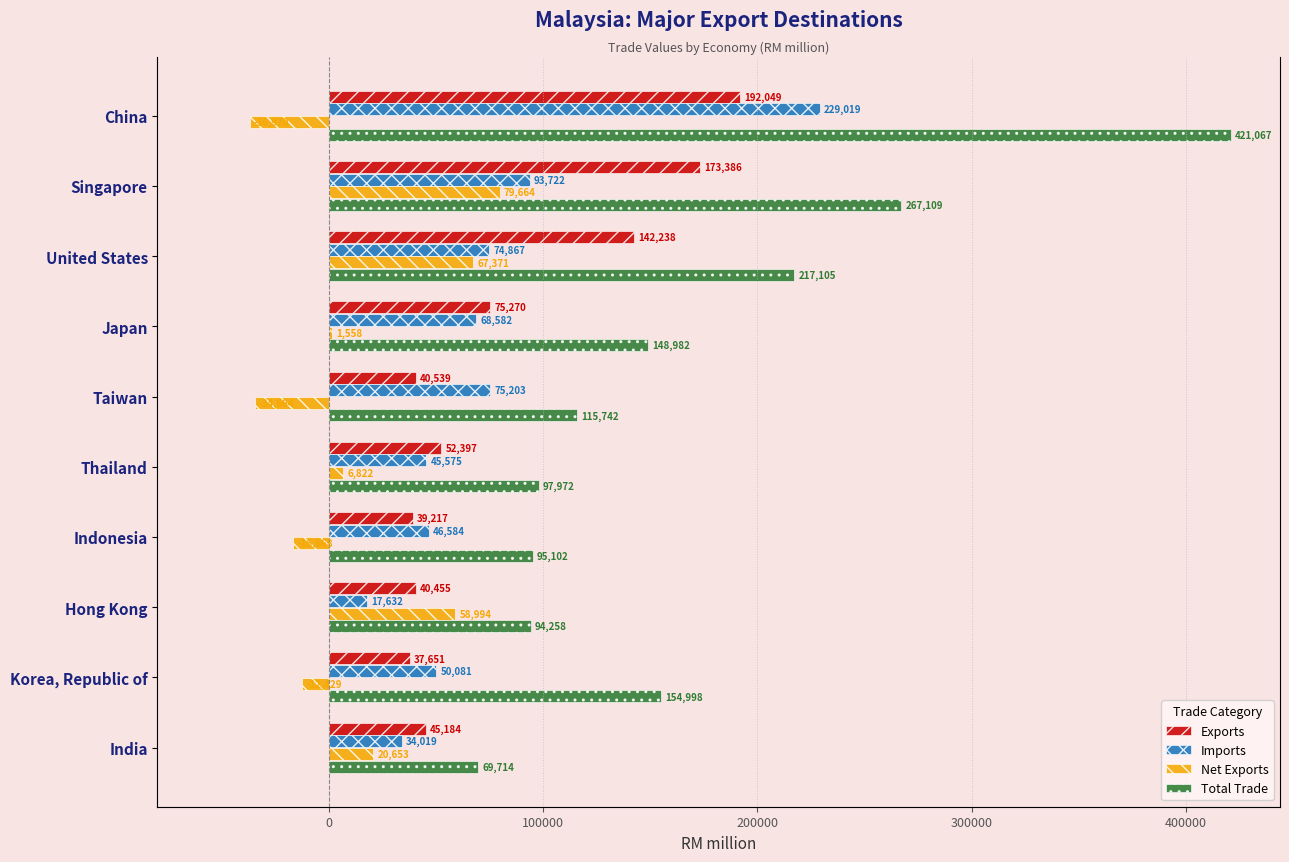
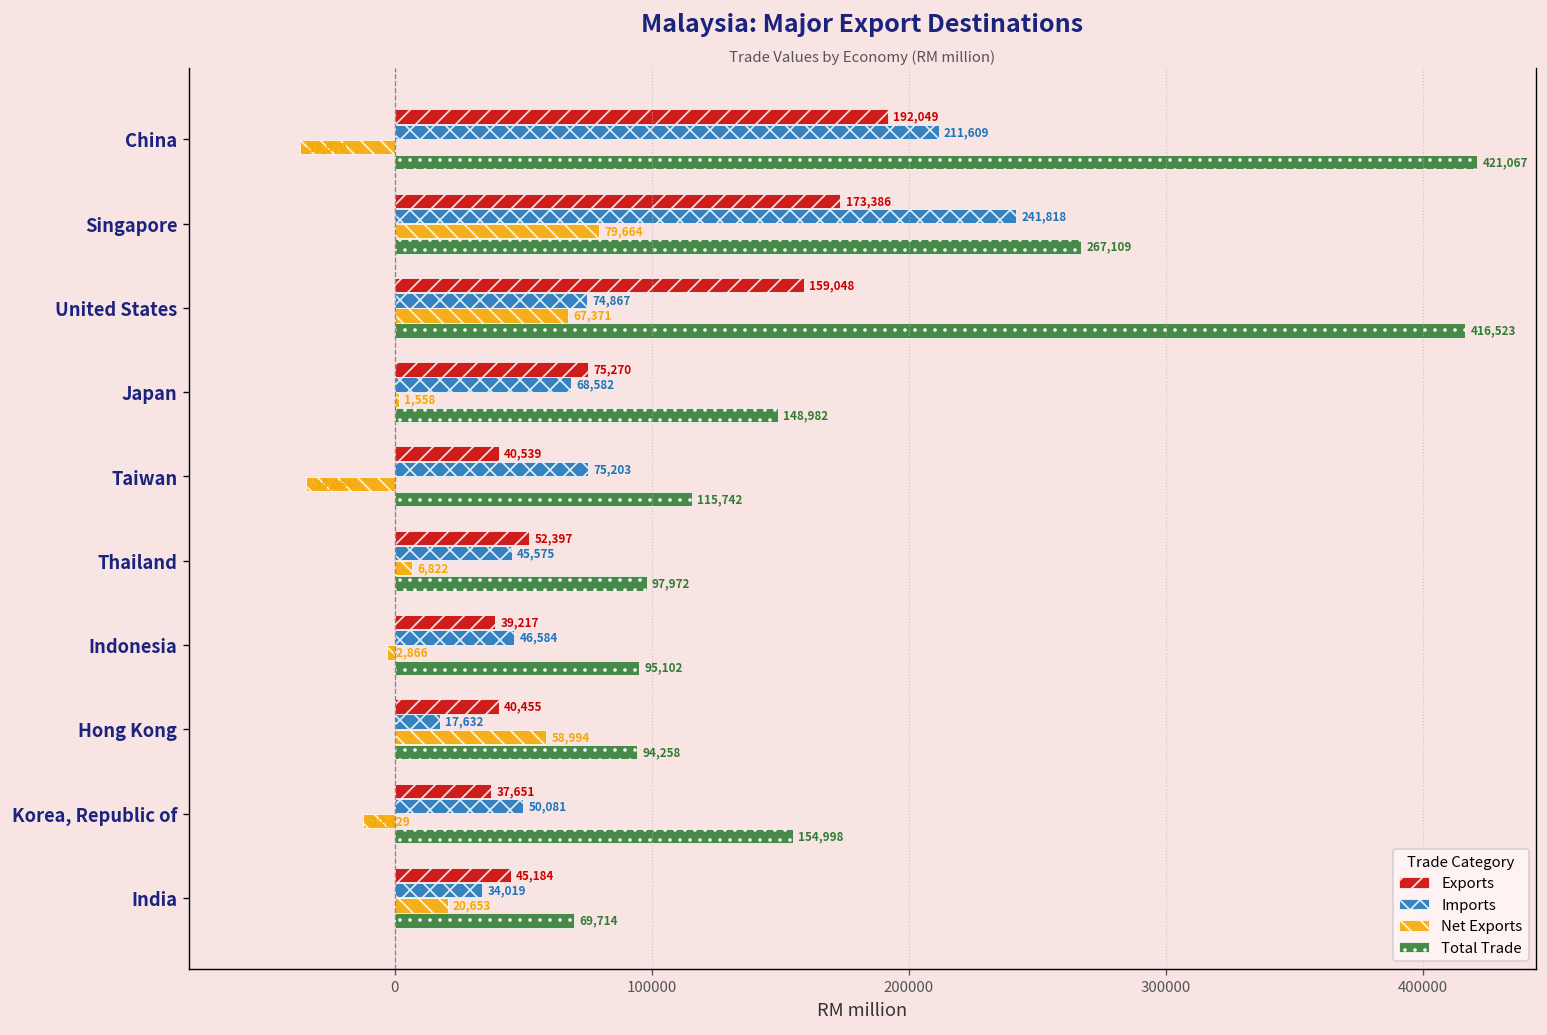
  {
    "Exports": {
      "China": "192,049",
      "Singapore": "173,386",
-     "United States": "142,238",
+     "United States": "159,048",
      "Japan": "75,270",
      "Taiwan": "40,539",
      "Thailand": "52,397",
      "Indonesia": "39,217",
      "Hong Kong": "40,455",
      "Korea, Republic of": "37,651",
      "India": "45,184"
    },
    "Imports": {
-     "China": "229,019",
-     "Singapore": "93,722",
+     "China": "211,609",
+     "Singapore": "241,818",
      "United States": "74,867",
      "Japan": "68,582",
      "Taiwan": "75,203",
      "Thailand": "45,575",
      "Indonesia": "46,584",
      "Hong Kong": "17,632",
      "Korea, Republic of": "50,081",
      "India": "34,019"
    },
    "Net Exports": {
      "China": "-37000",
      "Taiwan": "-35000",
-     "Indonesia": "-17000"
+     "Indonesia": "-3000"
    },
    "Total Trade": {
      "China": "421,067",
      "Singapore": "267,109",
-     "United States": "217,105",
+     "United States": "416,523",
      "Japan": "148,982",
      "Taiwan": "115,742",
      "Thailand": "97,972",
      "Indonesia": "95,102",
      "Hong Kong": "94,258",
      "Korea, Republic of": "154,998",
      "India": "69,714"
    }
  }
